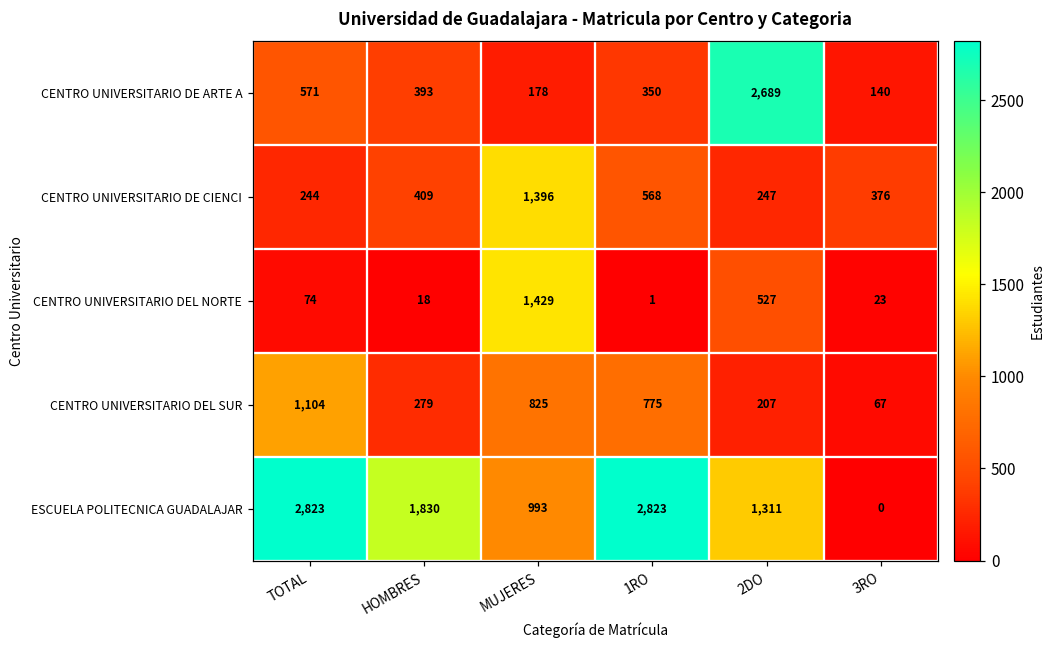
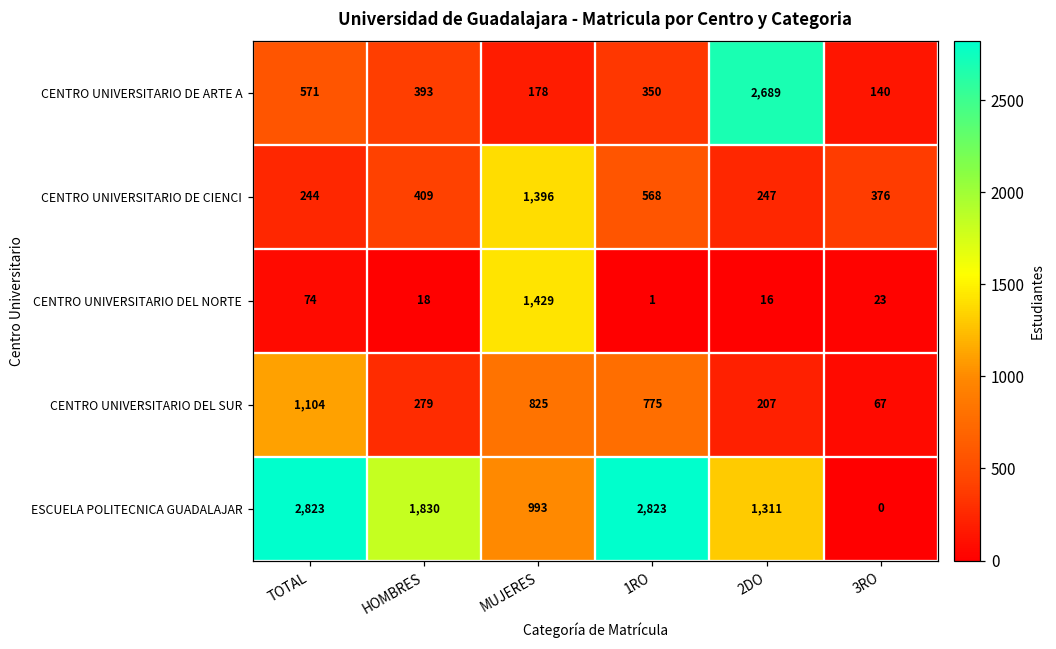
  {
    "CENTRO UNIVERSITARIO DE ARTE A": {
      "TOTAL": "571",
      "HOMBRES": "393",
      "MUJERES": "178",
      "1RO": "350",
      "2DO": "2,689",
      "3RO": "140"
    },
    "CENTRO UNIVERSITARIO DE CIENCI": {
      "TOTAL": "244",
      "HOMBRES": "409",
      "MUJERES": "1,396",
      "1RO": "568",
      "2DO": "247",
      "3RO": "376"
    },
    "CENTRO UNIVERSITARIO DEL NORTE": {
      "TOTAL": "74",
      "HOMBRES": "18",
      "MUJERES": "1,429",
      "1RO": "1",
-     "2DO": "527",
+     "2DO": "16",
      "3RO": "23"
    },
    "CENTRO UNIVERSITARIO DEL SUR": {
      "TOTAL": "1,104",
      "HOMBRES": "279",
      "MUJERES": "825",
      "1RO": "775",
      "2DO": "207",
      "3RO": "67"
    },
    "ESCUELA POLITECNICA GUADALAJAR": {
      "TOTAL": "2,823",
      "HOMBRES": "1,830",
      "MUJERES": "993",
      "1RO": "2,823",
      "2DO": "1,311",
      "3RO": "0"
    }
  }
